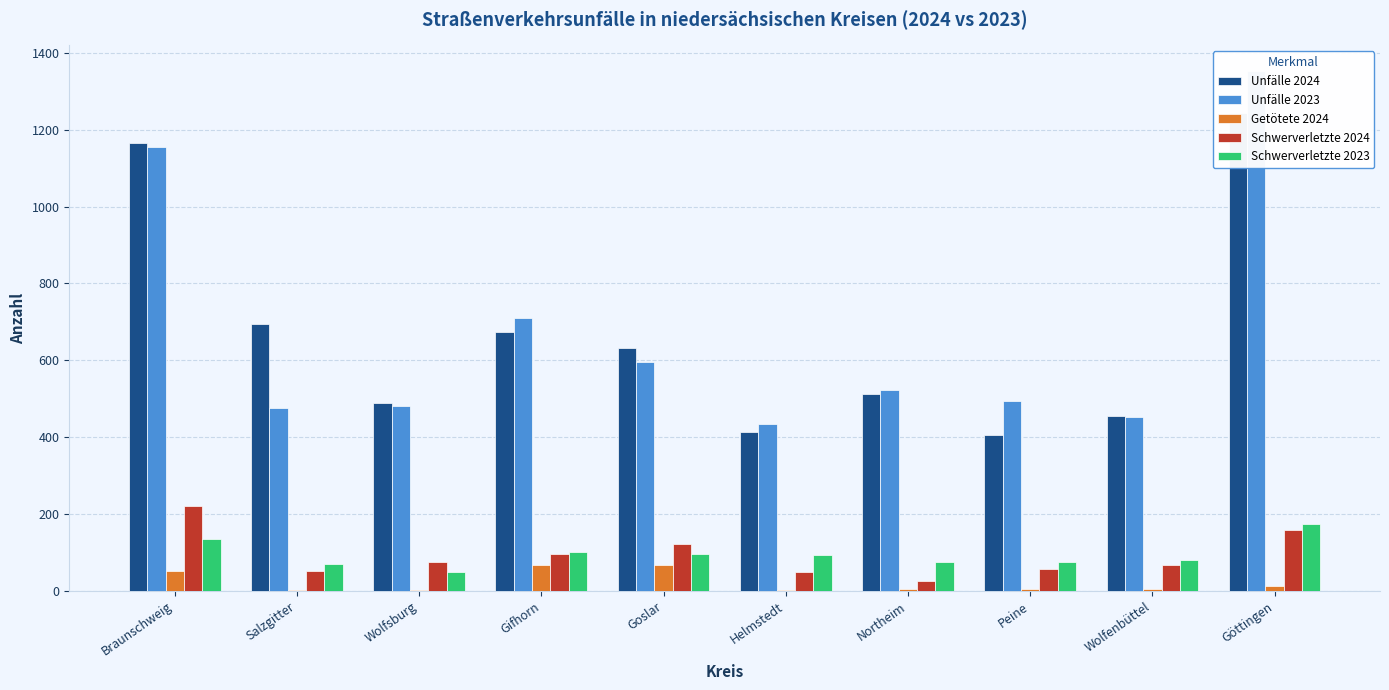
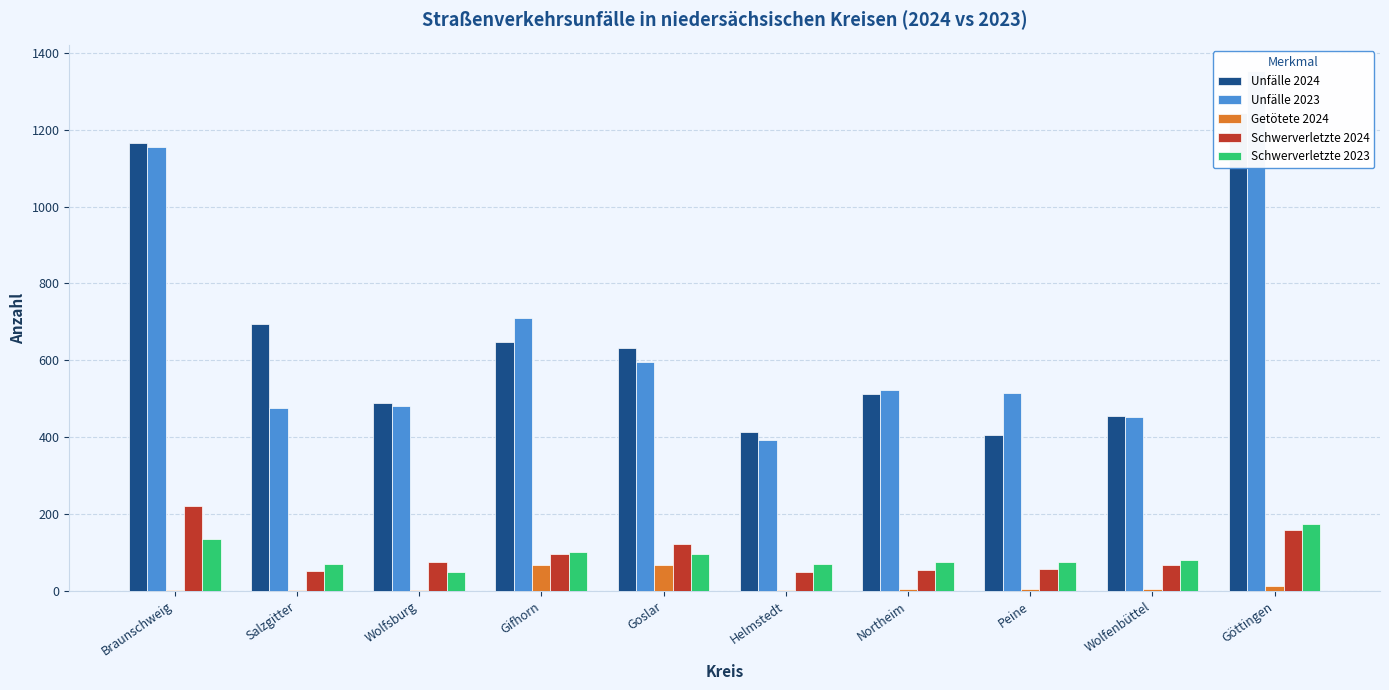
  {
    "Unfälle 2024": {
      "Braunschweig": 1170,
      "Salzgitter": 690,
      "Wolfsburg": 490,
-     "Gifhorn": 670,
+     "Gifhorn": 650,
      "Goslar": 630,
      "Helmstedt": 410,
      "Northeim": 510,
      "Peine": 410,
      "Wolfenbüttel": 460
    },
    "Unfälle 2023": {
      "Braunschweig": 1160,
      "Salzgitter": 480,
      "Wolfsburg": 480,
      "Gifhorn": 710,
      "Goslar": 600,
-     "Helmstedt": 430,
+     "Helmstedt": 390,
      "Northeim": 520,
-     "Peine": 490,
+     "Peine": 520,
      "Wolfenbüttel": 450
    },
    "Getötete 2024": {
-     "Braunschweig": 50,
+     "Braunschweig": 0,
      "Gifhorn": 70,
      "Goslar": 70,
      "Göttingen": 10
    },
    "Schwerverletzte 2024": {
      "Braunschweig": 220,
      "Salzgitter": 50,
      "Wolfsburg": 80,
      "Gifhorn": 100,
      "Goslar": 120,
      "Helmstedt": 50,
-     "Northeim": 30,
+     "Northeim": 60,
      "Peine": 60,
      "Wolfenbüttel": 70,
      "Göttingen": 160
    },
    "Schwerverletzte 2023": {
      "Braunschweig": 130,
      "Salzgitter": 70,
      "Wolfsburg": 50,
      "Gifhorn": 100,
      "Goslar": 100,
-     "Helmstedt": 90,
+     "Helmstedt": 70,
      "Northeim": 80,
      "Peine": 80,
      "Wolfenbüttel": 80,
      "Göttingen": 170
    }
  }
